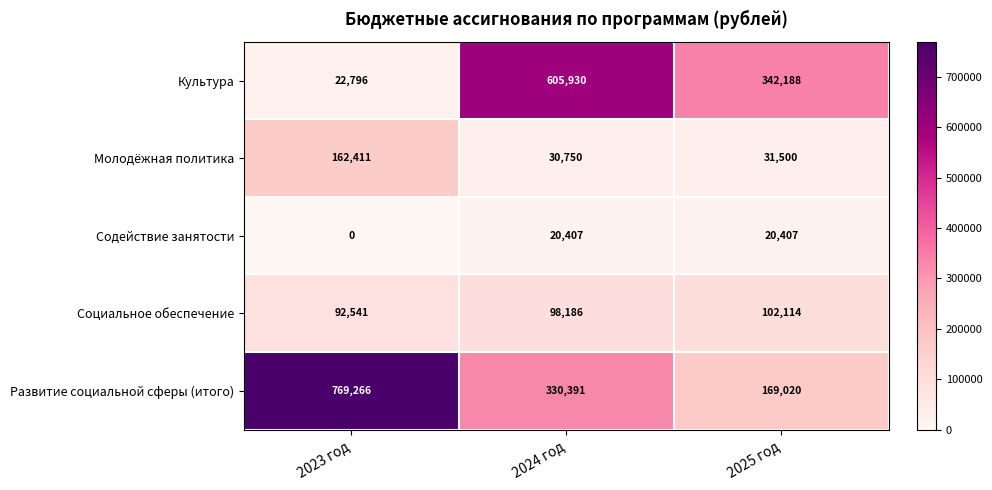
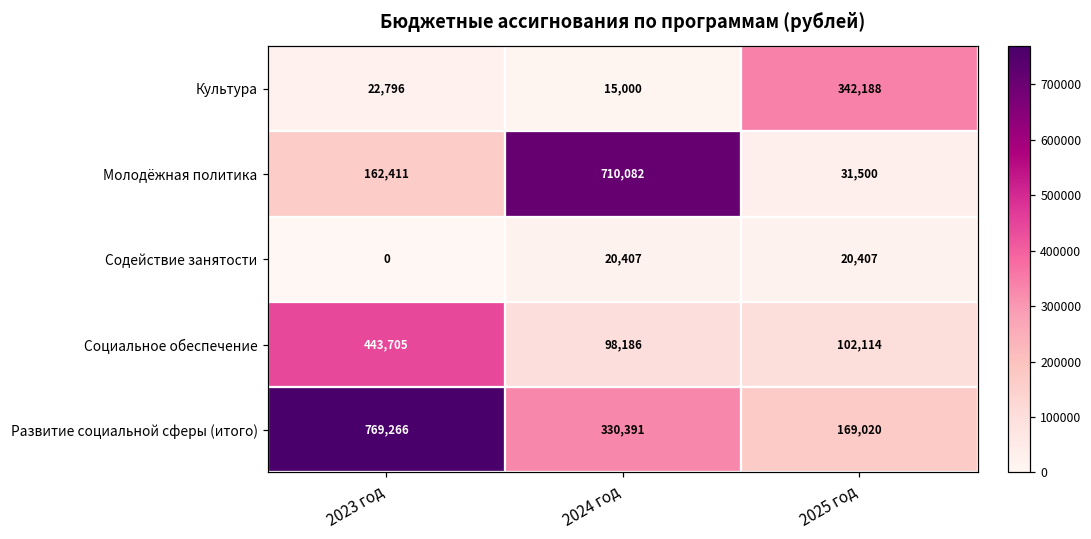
  {
    "Культура": {
      "2023 год": "22,796",
-     "2024 год": "605,930",
+     "2024 год": "15,000",
      "2025 год": "342,188"
    },
    "Молодёжная политика": {
      "2023 год": "162,411",
-     "2024 год": "30,750",
+     "2024 год": "710,082",
      "2025 год": "31,500"
    },
    "Содействие занятости": {
      "2023 год": "0",
      "2024 год": "20,407",
      "2025 год": "20,407"
    },
    "Социальное обеспечение": {
-     "2023 год": "92,541",
+     "2023 год": "443,705",
      "2024 год": "98,186",
      "2025 год": "102,114"
    },
    "Развитие социальной сферы (итого)": {
      "2023 год": "769,266",
      "2024 год": "330,391",
      "2025 год": "169,020"
    }
  }
